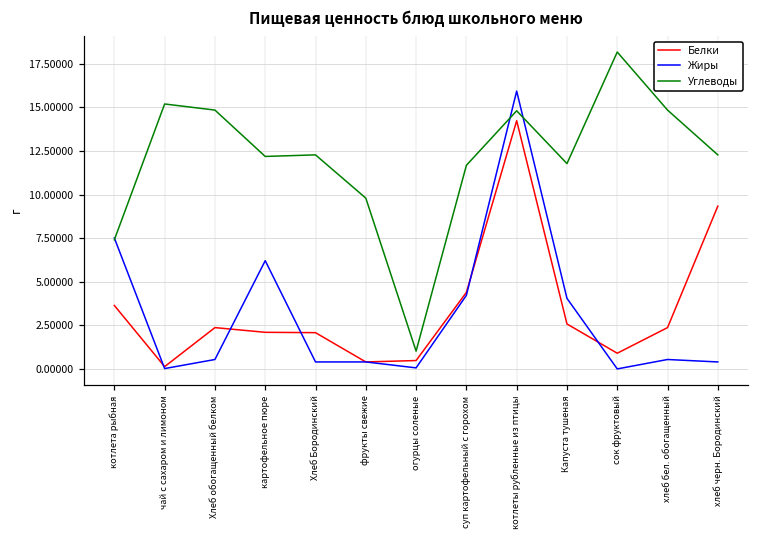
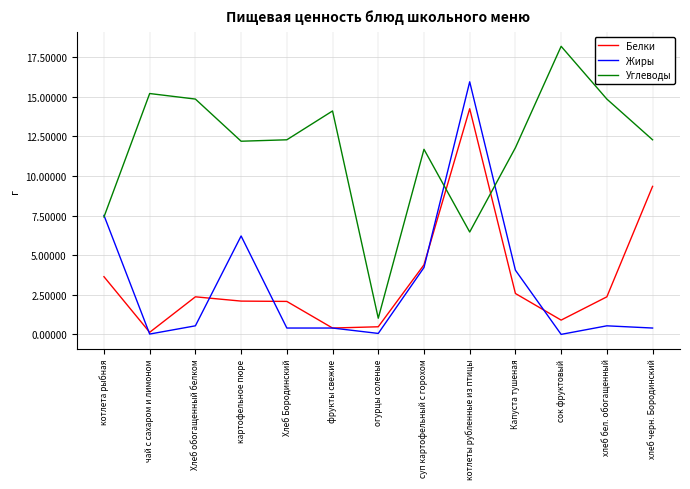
  {
    "Белки": {
      "котлета рыбная": 3.6,
      "Хлеб обогащенный белком": 2.4,
      "картофельное пюре": 2.1,
      "Хлеб Бородинский": 2.1,
      "огурцы соленые": 0.5,
      "суп картофельный с горохом": 4.4,
      "котлеты рубленные из птицы": 14.2,
      "Капуста тушеная": 2.6,
      "сок фруктовый": 0.9,
      "хлеб бел. обогащенный": 2.4,
      "хлеб черн. Бородинский": 9.3
    },
    "Жиры": {
      "Хлеб обогащенный белком": 0.5,
      "картофельное пюре": 6.2,
      "Хлеб Бородинский": 0.4,
      "огурцы соленые": 0.1,
      "суп картофельный с горохом": 4.2,
      "котлеты рубленные из птицы": 15.9,
      "Капуста тушеная": 4.1,
      "сок фруктовый": 0.0,
      "хлеб бел. обогащенный": 0.5,
      "хлеб черн. Бородинский": 0.4
    },
    "Углеводы": {
      "чай с сахаром и лимоном": 15.2,
      "Хлеб обогащенный белком": 14.9,
      "картофельное пюре": 12.2,
      "Хлеб Бородинский": 12.3,
-     "фрукты свежие": 9.8,
+     "фрукты свежие": 14.1,
      "огурцы соленые": 1.0,
      "суп картофельный с горохом": 11.7,
-     "котлеты рубленные из птицы": 14.8,
+     "котлеты рубленные из птицы": 6.5,
      "Капуста тушеная": 11.8,
      "сок фруктовый": 18.2,
      "хлеб бел. обогащенный": 14.9,
      "хлеб черн. Бородинский": 12.3
    }
  }
